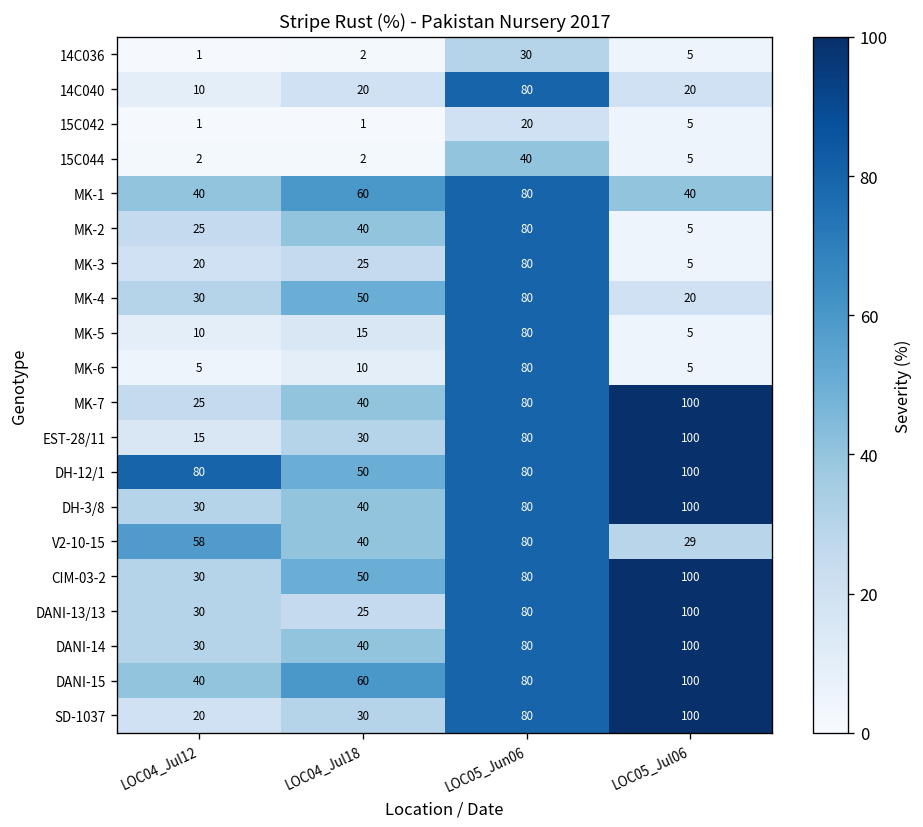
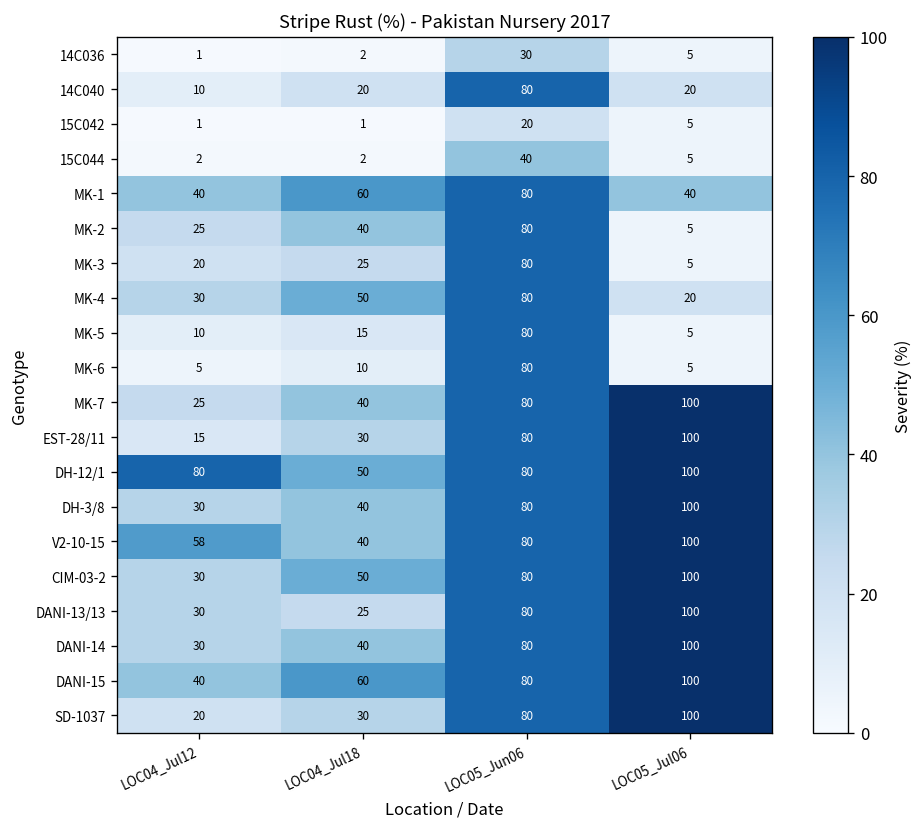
  {
    "14C036": {
      "LOC04_Jul12": 1,
      "LOC04_Jul18": 2,
      "LOC05_Jun06": 30,
      "LOC05_Jul06": 5
    },
    "14C040": {
      "LOC04_Jul12": 10,
      "LOC04_Jul18": 20,
      "LOC05_Jun06": 80,
      "LOC05_Jul06": 20
    },
    "15C042": {
      "LOC04_Jul12": 1,
      "LOC04_Jul18": 1,
      "LOC05_Jun06": 20,
      "LOC05_Jul06": 5
    },
    "15C044": {
      "LOC04_Jul12": 2,
      "LOC04_Jul18": 2,
      "LOC05_Jun06": 40,
      "LOC05_Jul06": 5
    },
    "MK-1": {
      "LOC04_Jul12": 40,
      "LOC04_Jul18": 60,
      "LOC05_Jun06": 80,
      "LOC05_Jul06": 40
    },
    "MK-2": {
      "LOC04_Jul12": 25,
      "LOC04_Jul18": 40,
      "LOC05_Jun06": 80,
      "LOC05_Jul06": 5
    },
    "MK-3": {
      "LOC04_Jul12": 20,
      "LOC04_Jul18": 25,
      "LOC05_Jun06": 80,
      "LOC05_Jul06": 5
    },
    "MK-4": {
      "LOC04_Jul12": 30,
      "LOC04_Jul18": 50,
      "LOC05_Jun06": 80,
      "LOC05_Jul06": 20
    },
    "MK-5": {
      "LOC04_Jul12": 10,
      "LOC04_Jul18": 15,
      "LOC05_Jun06": 80,
      "LOC05_Jul06": 5
    },
    "MK-6": {
      "LOC04_Jul12": 5,
      "LOC04_Jul18": 10,
      "LOC05_Jun06": 80,
      "LOC05_Jul06": 5
    },
    "MK-7": {
      "LOC04_Jul12": 25,
      "LOC04_Jul18": 40,
      "LOC05_Jun06": 80,
      "LOC05_Jul06": 100
    },
    "EST-28/11": {
      "LOC04_Jul12": 15,
      "LOC04_Jul18": 30,
      "LOC05_Jun06": 80,
      "LOC05_Jul06": 100
    },
    "DH-12/1": {
      "LOC04_Jul12": 80,
      "LOC04_Jul18": 50,
      "LOC05_Jun06": 80,
      "LOC05_Jul06": 100
    },
    "DH-3/8": {
      "LOC04_Jul12": 30,
      "LOC04_Jul18": 40,
      "LOC05_Jun06": 80,
      "LOC05_Jul06": 100
    },
    "V2-10-15": {
      "LOC04_Jul12": 58,
      "LOC04_Jul18": 40,
      "LOC05_Jun06": 80,
-     "LOC05_Jul06": 29
+     "LOC05_Jul06": 100
    },
    "CIM-03-2": {
      "LOC04_Jul12": 30,
      "LOC04_Jul18": 50,
      "LOC05_Jun06": 80,
      "LOC05_Jul06": 100
    },
    "DANI-13/13": {
      "LOC04_Jul12": 30,
      "LOC04_Jul18": 25,
      "LOC05_Jun06": 80,
      "LOC05_Jul06": 100
    },
    "DANI-14": {
      "LOC04_Jul12": 30,
      "LOC04_Jul18": 40,
      "LOC05_Jun06": 80,
      "LOC05_Jul06": 100
    },
    "DANI-15": {
      "LOC04_Jul12": 40,
      "LOC04_Jul18": 60,
      "LOC05_Jun06": 80,
      "LOC05_Jul06": 100
    },
    "SD-1037": {
      "LOC04_Jul12": 20,
      "LOC04_Jul18": 30,
      "LOC05_Jun06": 80,
      "LOC05_Jul06": 100
    }
  }
